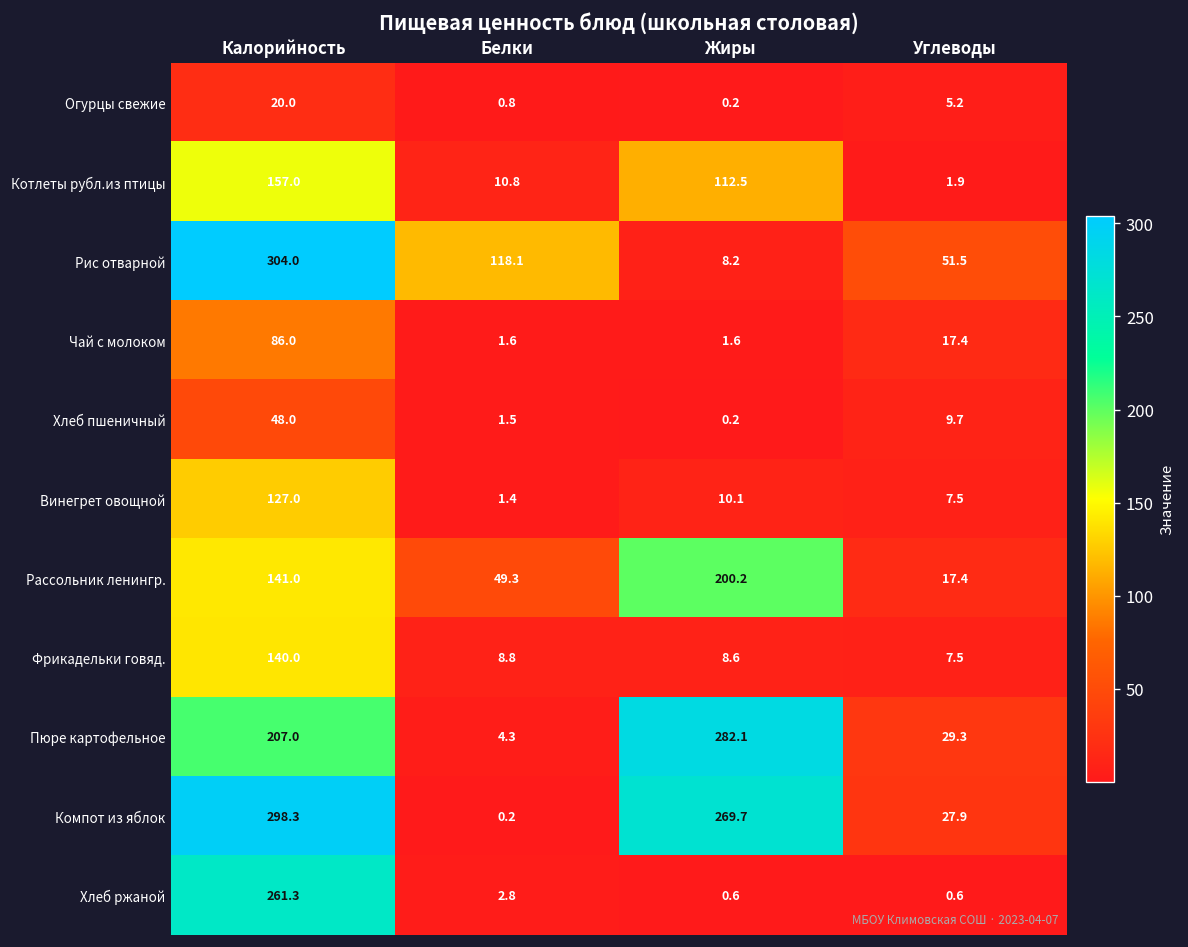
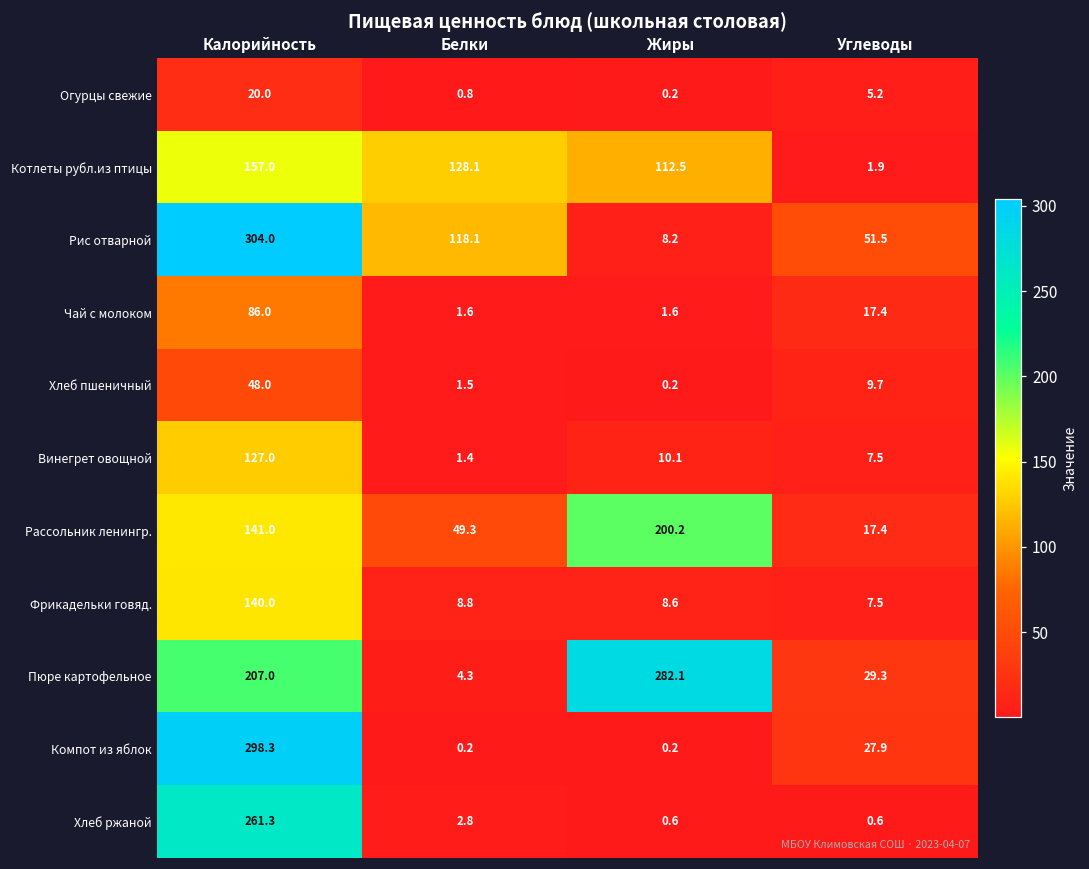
  {
    "Огурцы свежие": {
      "Калорийность": 20.0,
      "Белки": 0.8,
      "Жиры": 0.2,
      "Углеводы": 5.2
    },
    "Котлеты рубл.из птицы": {
      "Калорийность": 157.0,
-     "Белки": 10.8,
+     "Белки": 128.1,
      "Жиры": 112.5,
      "Углеводы": 1.9
    },
    "Рис отварной": {
      "Калорийность": 304.0,
      "Белки": 118.1,
      "Жиры": 8.2,
      "Углеводы": 51.5
    },
    "Чай с молоком": {
      "Калорийность": 86.0,
      "Белки": 1.6,
      "Жиры": 1.6,
      "Углеводы": 17.4
    },
    "Хлеб пшеничный": {
      "Калорийность": 48.0,
      "Белки": 1.5,
      "Жиры": 0.2,
      "Углеводы": 9.7
    },
    "Винегрет овощной": {
      "Калорийность": 127.0,
      "Белки": 1.4,
      "Жиры": 10.1,
      "Углеводы": 7.5
    },
    "Рассольник ленингр.": {
      "Калорийность": 141.0,
      "Белки": 49.3,
      "Жиры": 200.2,
      "Углеводы": 17.4
    },
    "Фрикадельки говяд.": {
      "Калорийность": 140.0,
      "Белки": 8.8,
      "Жиры": 8.6,
      "Углеводы": 7.5
    },
    "Пюре картофельное": {
      "Калорийность": 207.0,
      "Белки": 4.3,
      "Жиры": 282.1,
      "Углеводы": 29.3
    },
    "Компот из яблок": {
      "Калорийность": 298.3,
      "Белки": 0.2,
-     "Жиры": 269.7,
+     "Жиры": 0.2,
      "Углеводы": 27.9
    },
    "Хлеб ржаной": {
      "Калорийность": 261.3,
      "Белки": 2.8,
      "Жиры": 0.6
    }
  }
